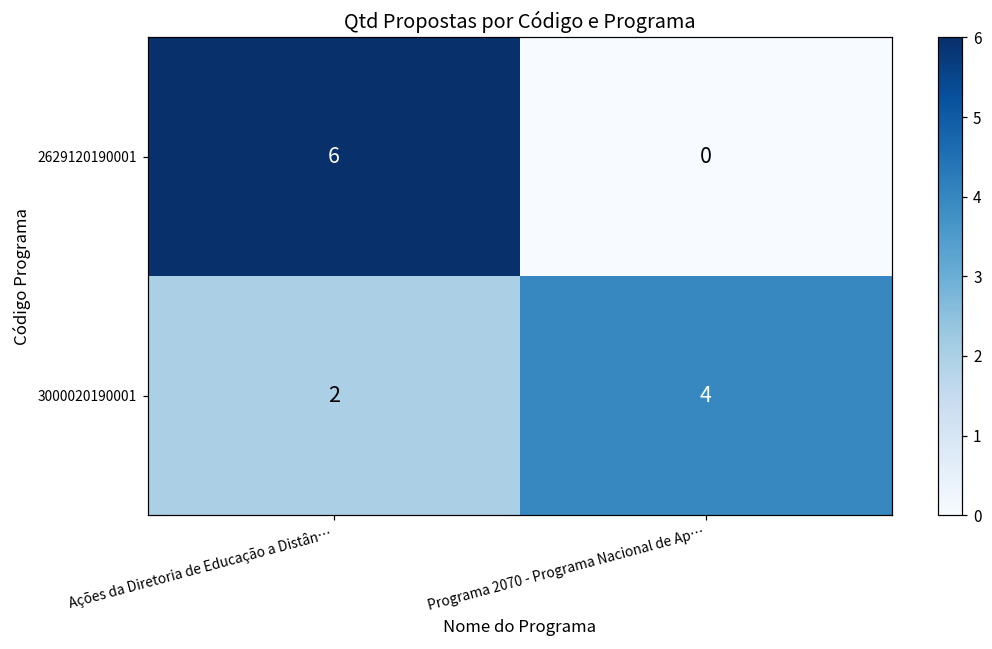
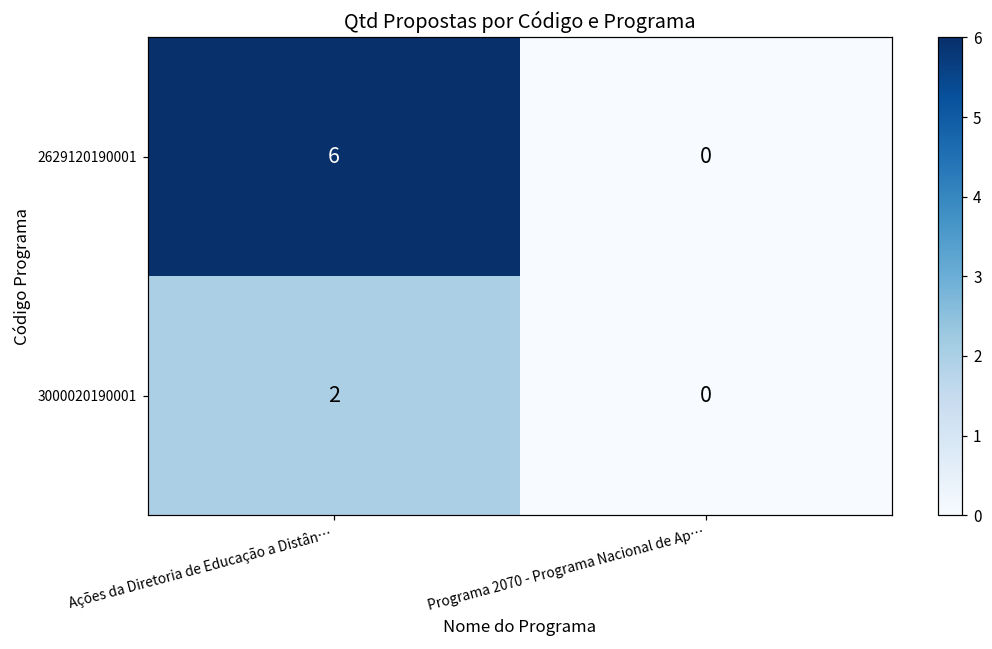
  {
    "2629120190001": {
      "Ações da Diretoria de Educação a Distân…": 6,
      "Programa 2070 - Programa Nacional de Ap…": 0
    },
    "3000020190001": {
      "Ações da Diretoria de Educação a Distân…": 2,
-     "Programa 2070 - Programa Nacional de Ap…": 4
+     "Programa 2070 - Programa Nacional de Ap…": 0
    }
  }
